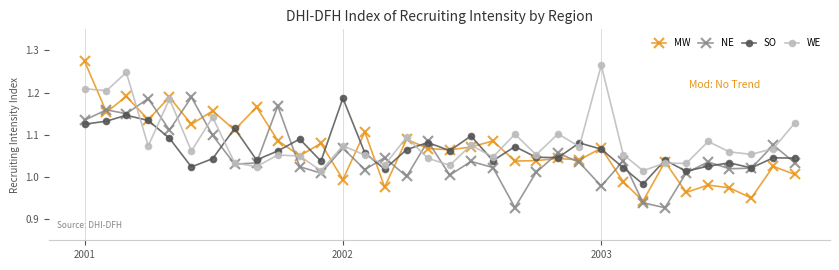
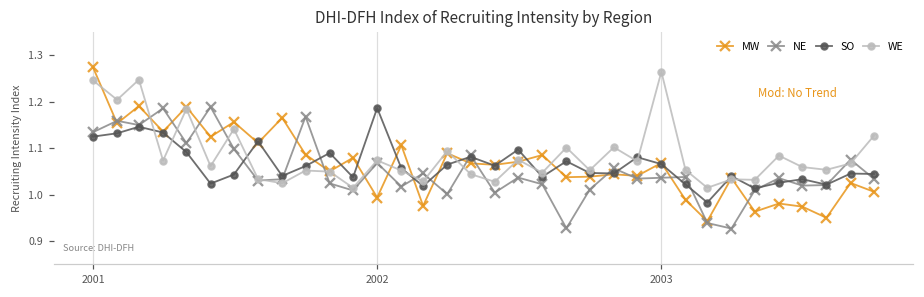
  {
    "MW": {
      "2001": 1.27,
      "2002": 0.99
    },
    "NE": {
      "2001": 1.13,
-     "2003": 0.98
+     "2003": 1.04
    },
    "SO": {
      "2001": 1.13,
      "2002": 1.19
    },
    "WE": {
-     "2001": 1.21,
+     "2001": 1.25,
      "2003": 1.26
    }
  }
